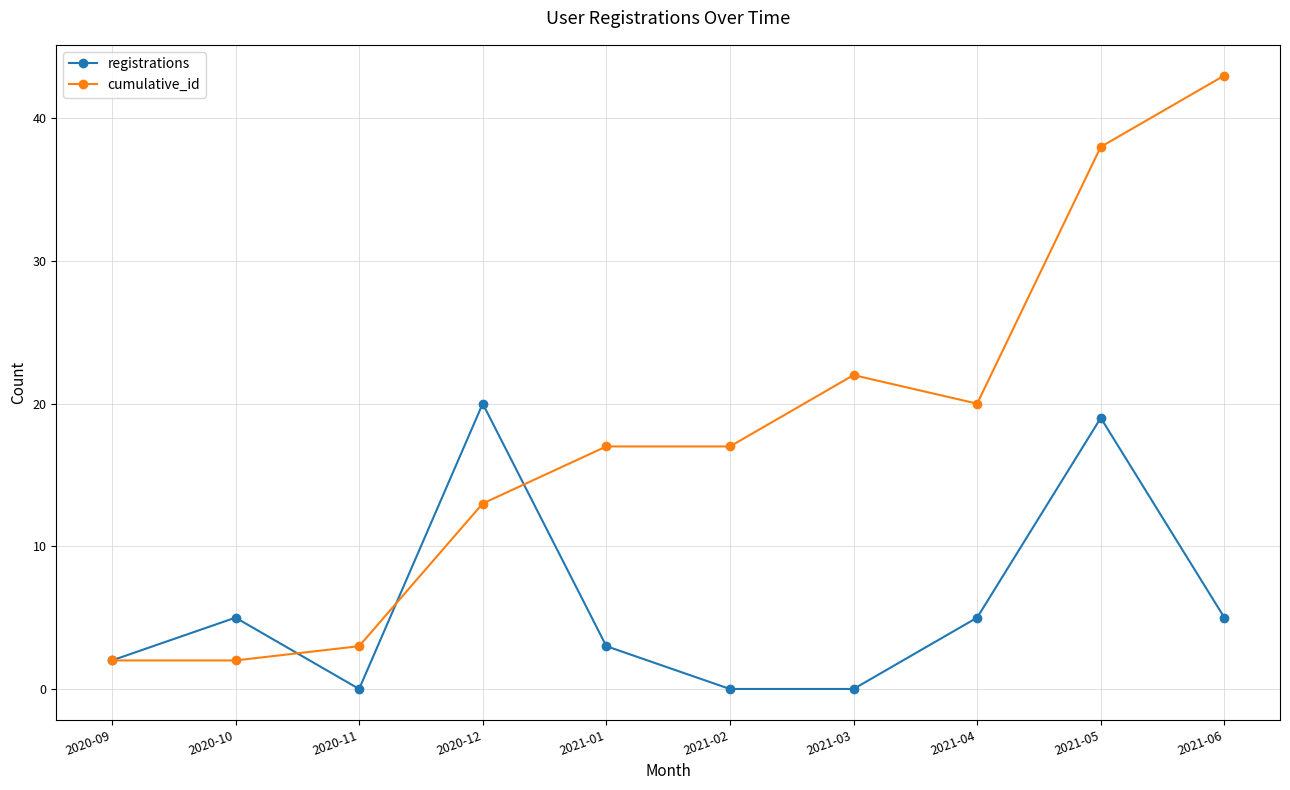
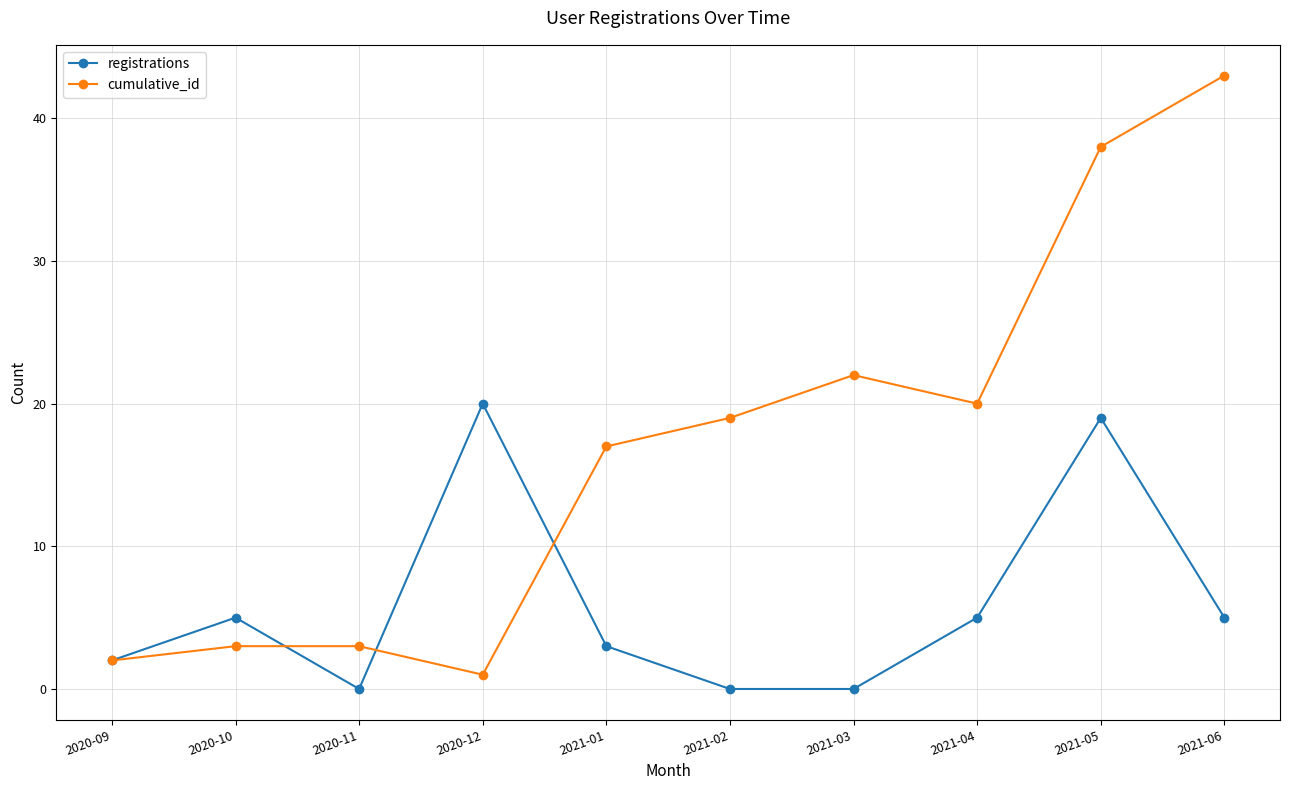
  {
    "registrations": {
      "2020-10": 5,
      "2020-11": 0,
      "2020-12": 20,
      "2021-01": 3,
      "2021-02": 0,
      "2021-03": 0,
      "2021-04": 5,
      "2021-05": 19,
      "2021-06": 5
    },
    "cumulative_id": {
-     "2020-10": 2,
+     "2020-10": 3,
      "2020-11": 3,
-     "2020-12": 13,
+     "2020-12": 1,
      "2021-01": 17,
-     "2021-02": 17,
+     "2021-02": 19,
      "2021-03": 22,
      "2021-04": 20,
      "2021-05": 38,
      "2021-06": 43
    }
  }
